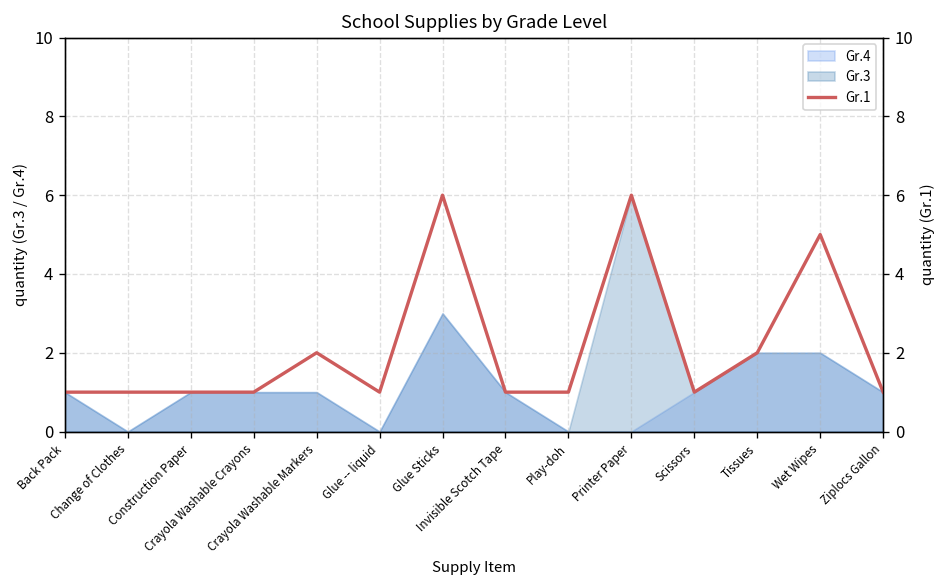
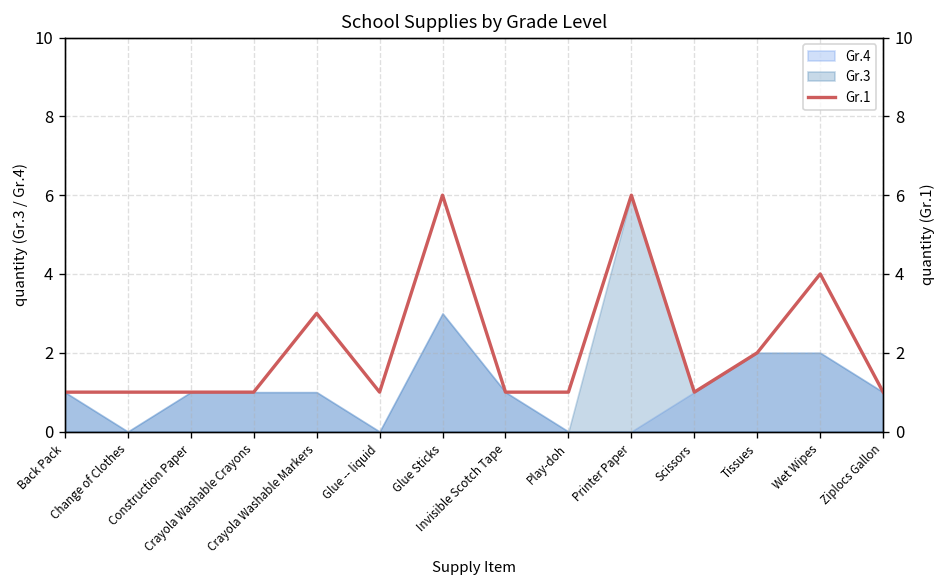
  {
    "Gr.1": {
      "Back Pack": 1,
      "Change of Clothes": 1,
      "Construction Paper": 1,
      "Crayola Washable Crayons": 1,
-     "Crayola Washable Markers": 2,
+     "Crayola Washable Markers": 3,
      "Glue -- liquid": 1,
      "Glue Sticks": 6,
      "Invisible Scotch Tape": 1,
      "Play-doh": 1,
      "Printer Paper": 6,
      "Scissors": 1,
      "Tissues": 2,
-     "Wet Wipes": 5,
+     "Wet Wipes": 4,
      "Ziplocs Gallon": 1
    }
  }
